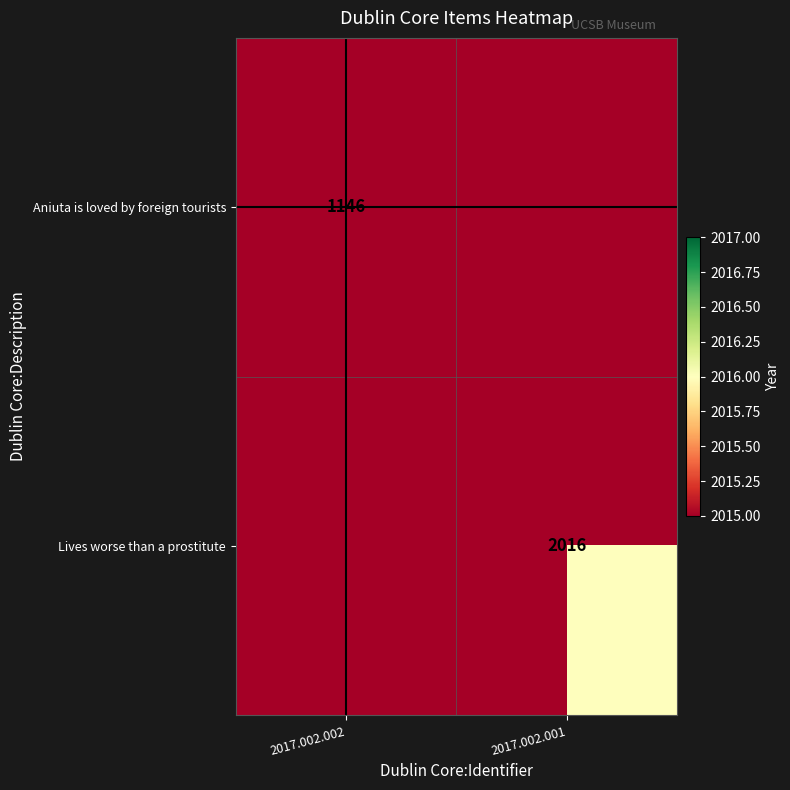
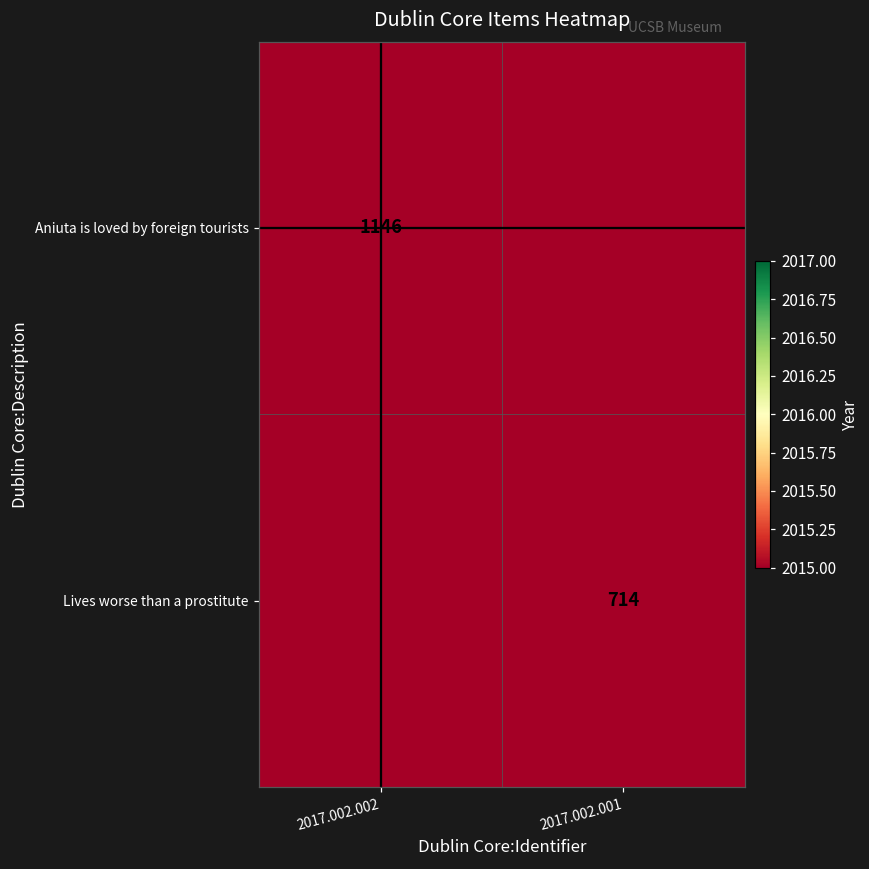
  {
    "Aniuta is loved by foreign tourists": {
      "2017.002.002": 1146
    },
    "Lives worse than a prostitute": {
-     "2017.002.001": 2016
+     "2017.002.001": 714
    }
  }
